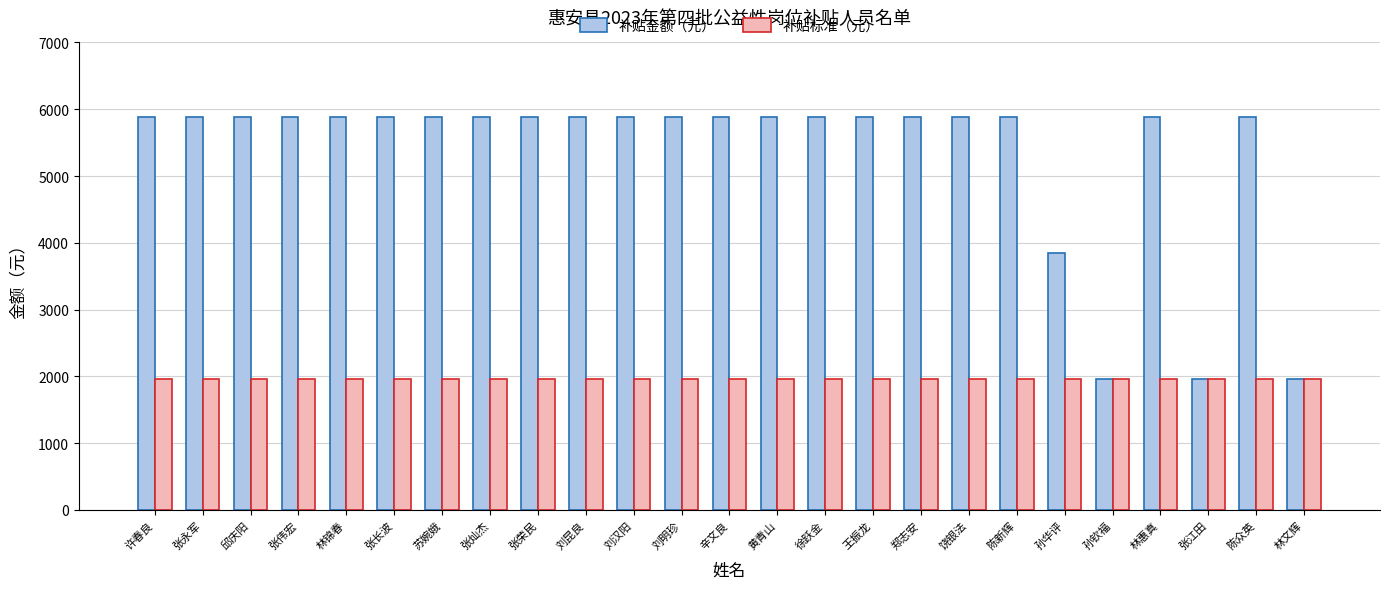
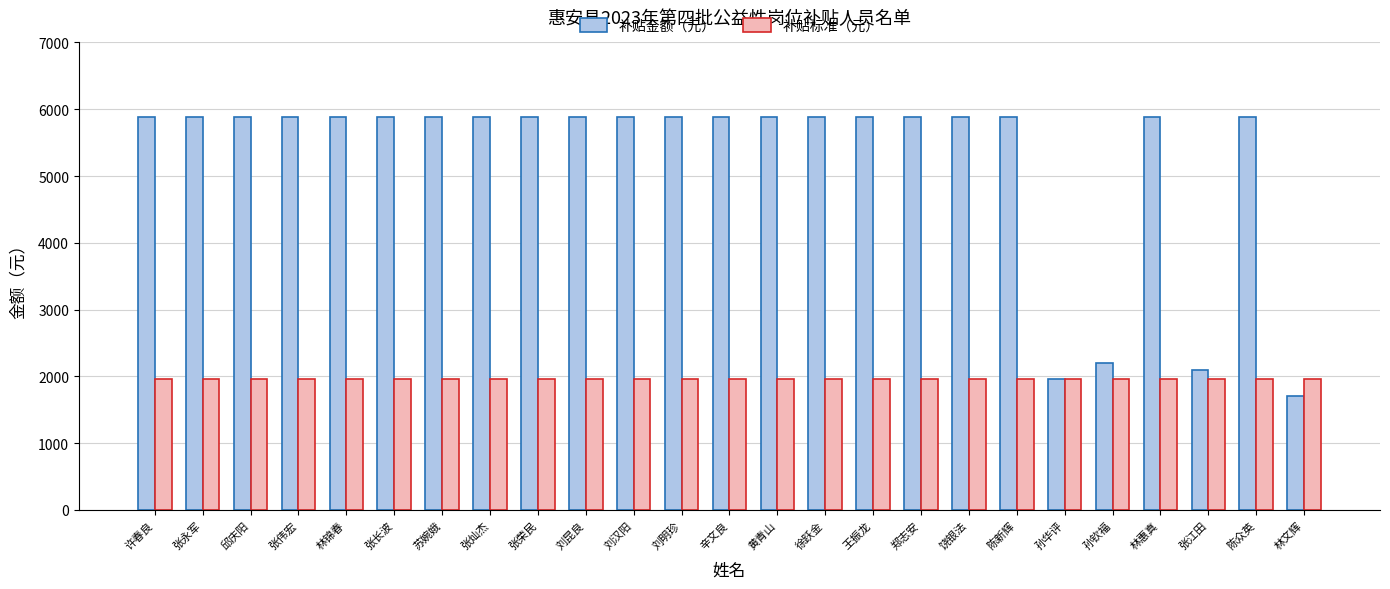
  {
    "补贴金额（元）": {
      "许春良": 5900,
      "张永军": 5900,
      "邱庆阳": 5900,
      "张伟宏": 5900,
      "林锦春": 5900,
      "张长波": 5900,
      "苏婉娥": 5900,
      "张灿杰": 5900,
      "张荣民": 5900,
      "刘昆良": 5900,
      "刘汉阳": 5900,
      "刘明珍": 5900,
      "辛文良": 5900,
      "黄青山": 5900,
      "徐跃金": 5900,
      "王振龙": 5900,
      "郑志安": 5900,
      "饶银法": 5900,
      "陈新辉": 5900,
-     "孙华评": 3800,
-     "孙钦福": 2000,
+     "孙华评": 2000,
+     "孙钦福": 2200,
      "林惠真": 5900,
-     "张江田": 2000,
+     "张江田": 2100,
      "陈众英": 5900,
-     "林文辉": 2000
+     "林文辉": 1700
    },
    "补贴标准（元）": {
      "许春良": 2000,
      "张永军": 2000,
      "邱庆阳": 2000,
      "张伟宏": 2000,
      "林锦春": 2000,
      "张长波": 2000,
      "苏婉娥": 2000,
      "张灿杰": 2000,
      "张荣民": 2000,
      "刘昆良": 2000,
      "刘汉阳": 2000,
      "刘明珍": 2000,
      "辛文良": 2000,
      "黄青山": 2000,
      "徐跃金": 2000,
      "王振龙": 2000,
      "郑志安": 2000,
      "饶银法": 2000,
      "陈新辉": 2000,
      "孙华评": 2000,
      "孙钦福": 2000,
      "林惠真": 2000,
      "张江田": 2000,
      "陈众英": 2000,
      "林文辉": 2000
    }
  }
